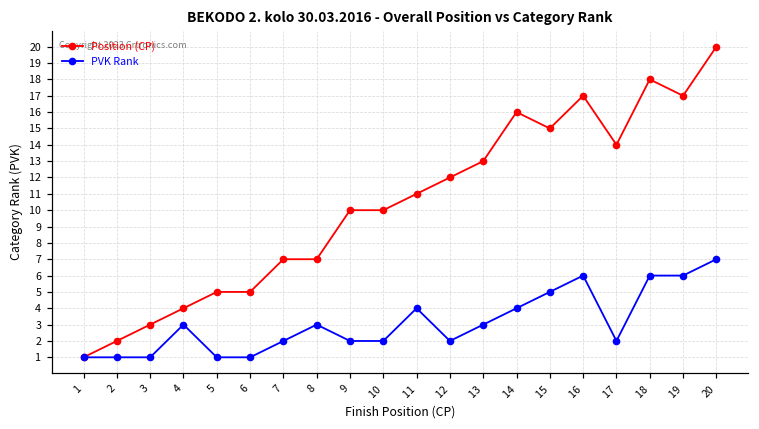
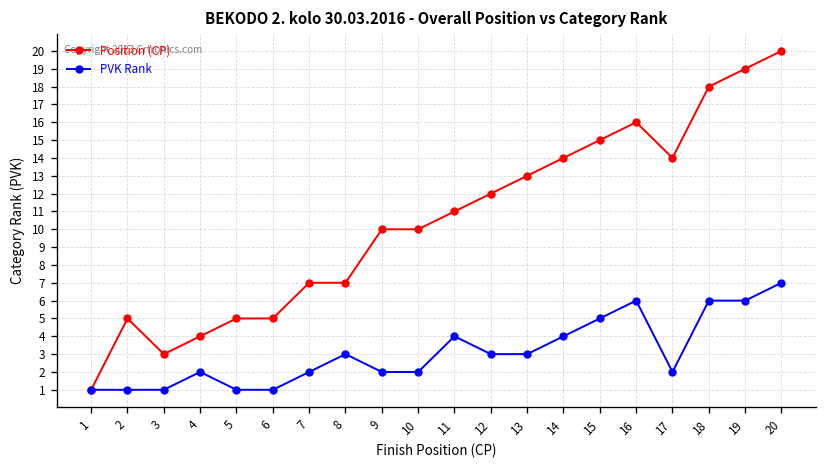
  {
    "Position (CP)": {
-     "2": 2,
+     "2": 5,
      "3": 3,
      "4": 4,
      "5": 5,
      "6": 5,
      "7": 7,
      "8": 7,
      "9": 10,
      "10": 10,
      "11": 11,
      "12": 12,
      "13": 13,
-     "14": 16,
+     "14": 14,
      "15": 15,
-     "16": 17,
+     "16": 16,
      "17": 14,
      "18": 18,
-     "19": 17,
+     "19": 19,
      "20": 20
    },
    "PVK Rank": {
      "2": 1,
      "3": 1,
-     "4": 3,
+     "4": 2,
      "5": 1,
      "6": 1,
      "7": 2,
      "8": 3,
      "9": 2,
      "10": 2,
      "11": 4,
-     "12": 2,
+     "12": 3,
      "13": 3,
      "14": 4,
      "15": 5,
      "16": 6,
      "17": 2,
      "18": 6,
      "19": 6,
      "20": 7
    }
  }
